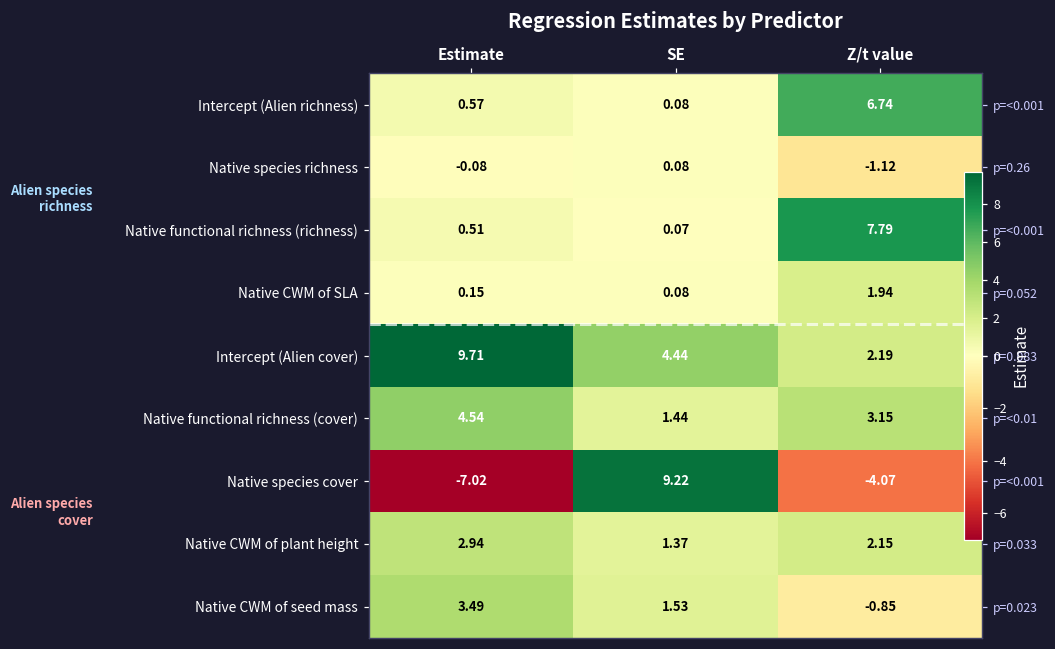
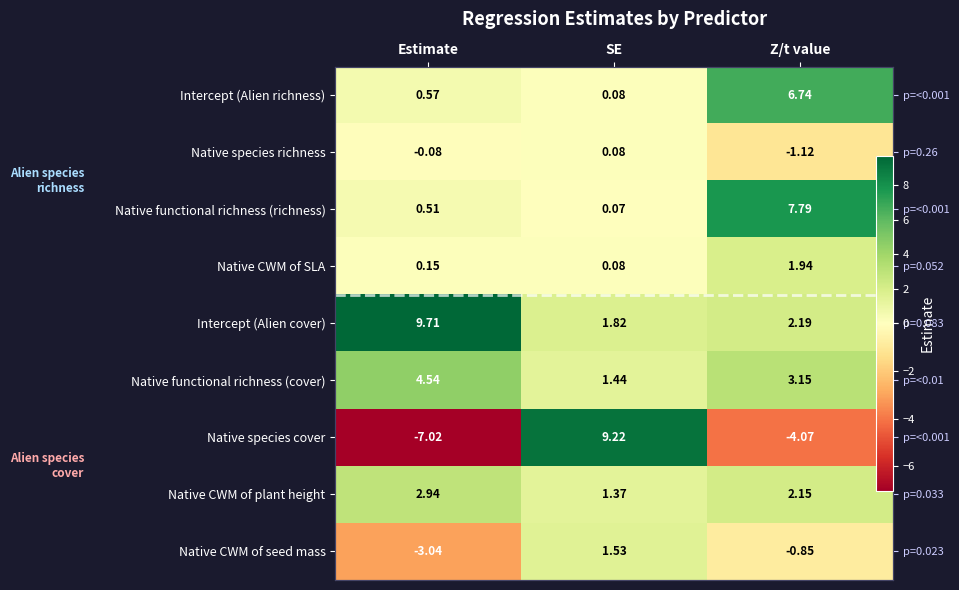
  {
    "Intercept (Alien richness)": {
      "Estimate": 0.57,
      "SE": 0.08,
      "Z/t value": 6.74
    },
    "Native species richness": {
      "Estimate": -0.08,
      "SE": 0.08,
      "Z/t value": -1.12
    },
    "Native functional richness (richness)": {
      "Estimate": 0.51,
      "SE": 0.07,
      "Z/t value": 7.79
    },
    "Native CWM of SLA": {
      "Estimate": 0.15,
      "SE": 0.08,
      "Z/t value": 1.94
    },
    "Intercept (Alien cover)": {
      "Estimate": 9.71,
-     "SE": 4.44,
+     "SE": 1.82,
      "Z/t value": 2.19
    },
    "Native functional richness (cover)": {
      "Estimate": 4.54,
      "SE": 1.44,
      "Z/t value": 3.15
    },
    "Native species cover": {
      "Estimate": -7.02,
      "SE": 9.22,
      "Z/t value": -4.07
    },
    "Native CWM of plant height": {
      "Estimate": 2.94,
      "SE": 1.37,
      "Z/t value": 2.15
    },
    "Native CWM of seed mass": {
-     "Estimate": 3.49,
+     "Estimate": -3.04,
      "SE": 1.53,
      "Z/t value": -0.85
    }
  }
